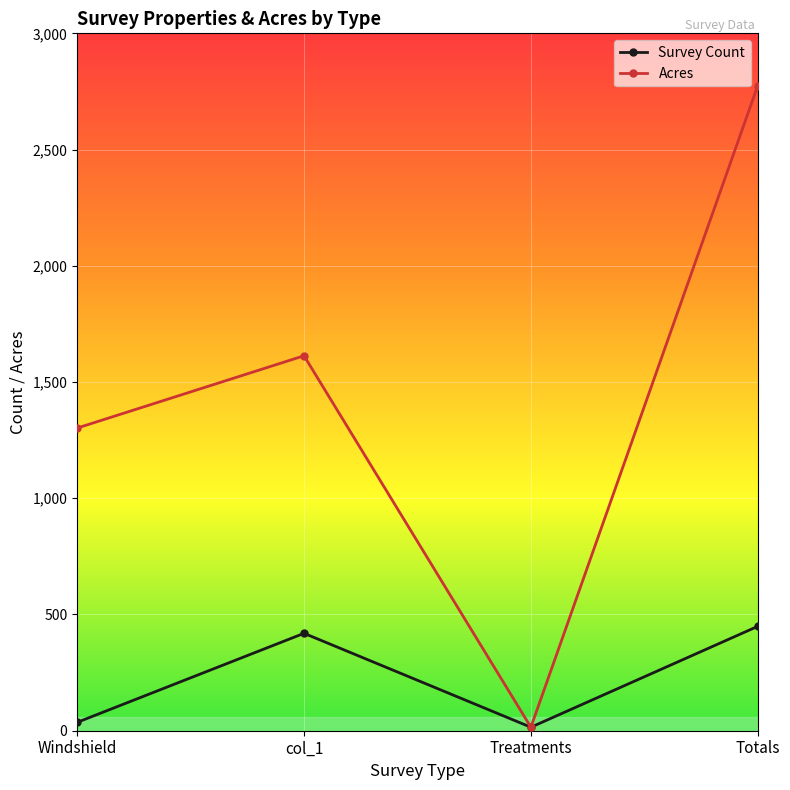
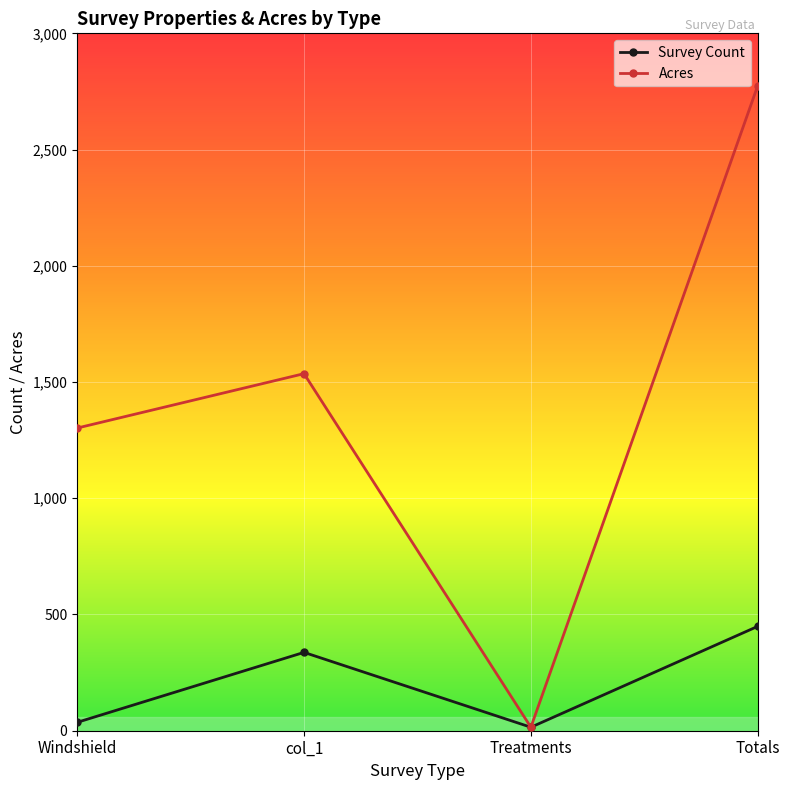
  {
    "Survey Count": {
-     "col_1": "420",
+     "col_1": "340",
      "Totals": "450"
    },
    "Acres": {
      "Windshield": "1,300",
-     "col_1": "1,610",
+     "col_1": "1,540",
      "Totals": "2,780"
    }
  }
